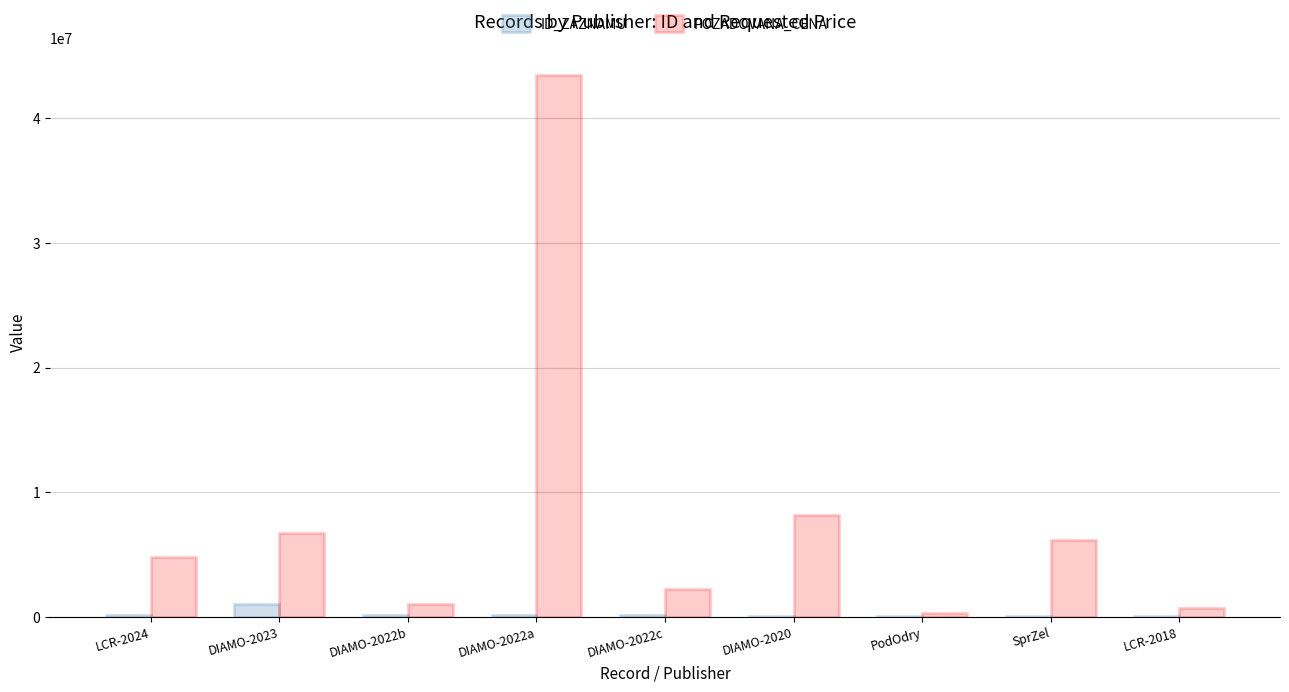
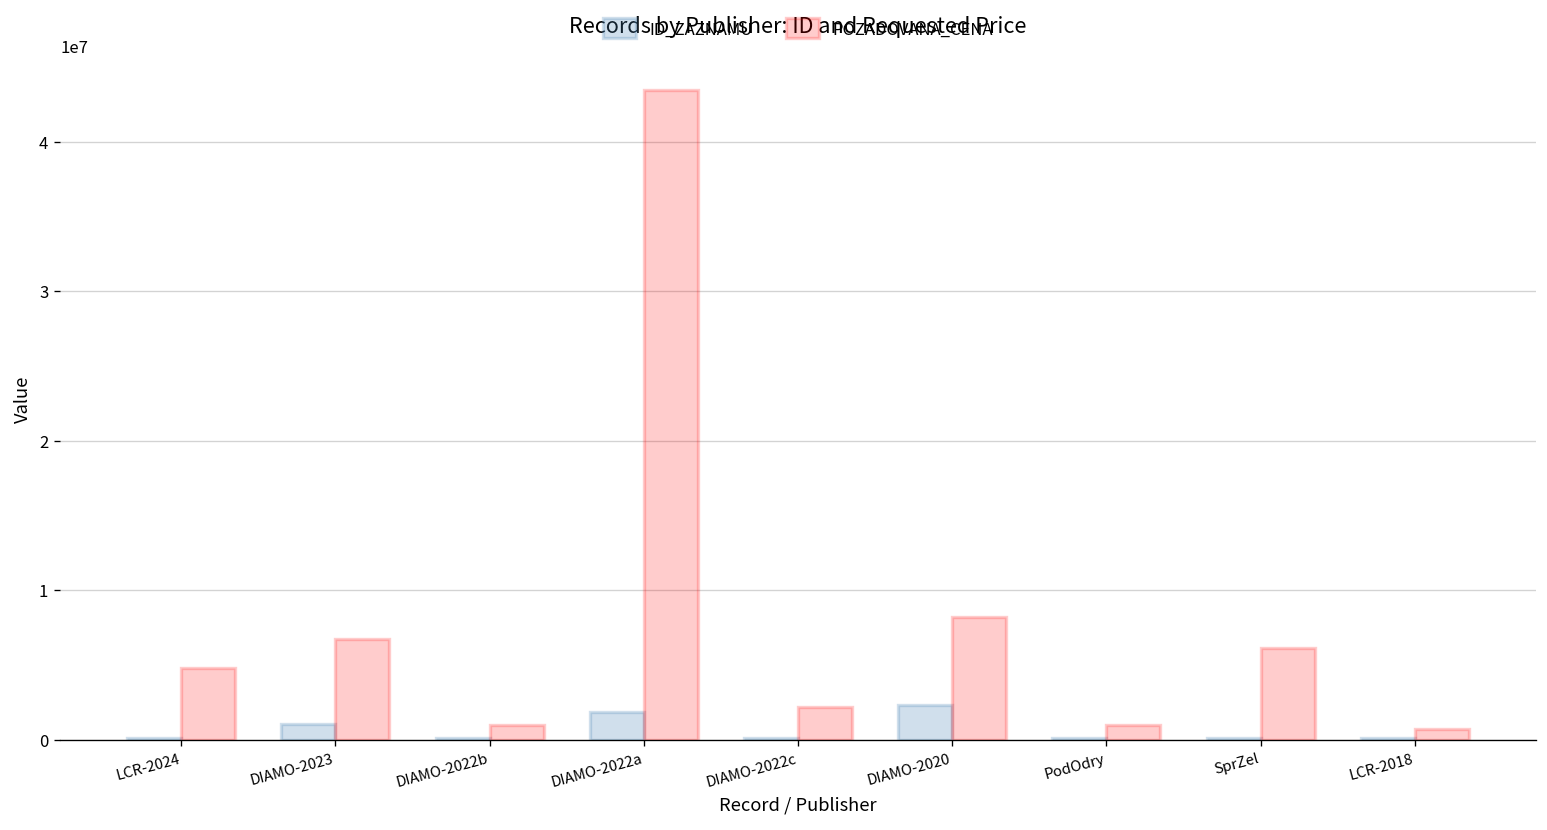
  {
    "ID_ZAZNAMU": {
      "DIAMO-2023": 1000000,
-     "DIAMO-2022a": 100000,
-     "DIAMO-2020": 100000
+     "DIAMO-2022a": 1900000,
+     "DIAMO-2020": 2300000
    },
    "POZADOVANA_CENA": {
      "LCR-2024": 4800000,
      "DIAMO-2023": 6700000,
      "DIAMO-2022b": 1000000,
      "DIAMO-2022a": 43500000,
      "DIAMO-2022c": 2200000,
      "DIAMO-2020": 8200000,
-     "PodOdry": 300000,
+     "PodOdry": 1000000,
      "SprZel": 6100000,
      "LCR-2018": 700000
    }
  }
